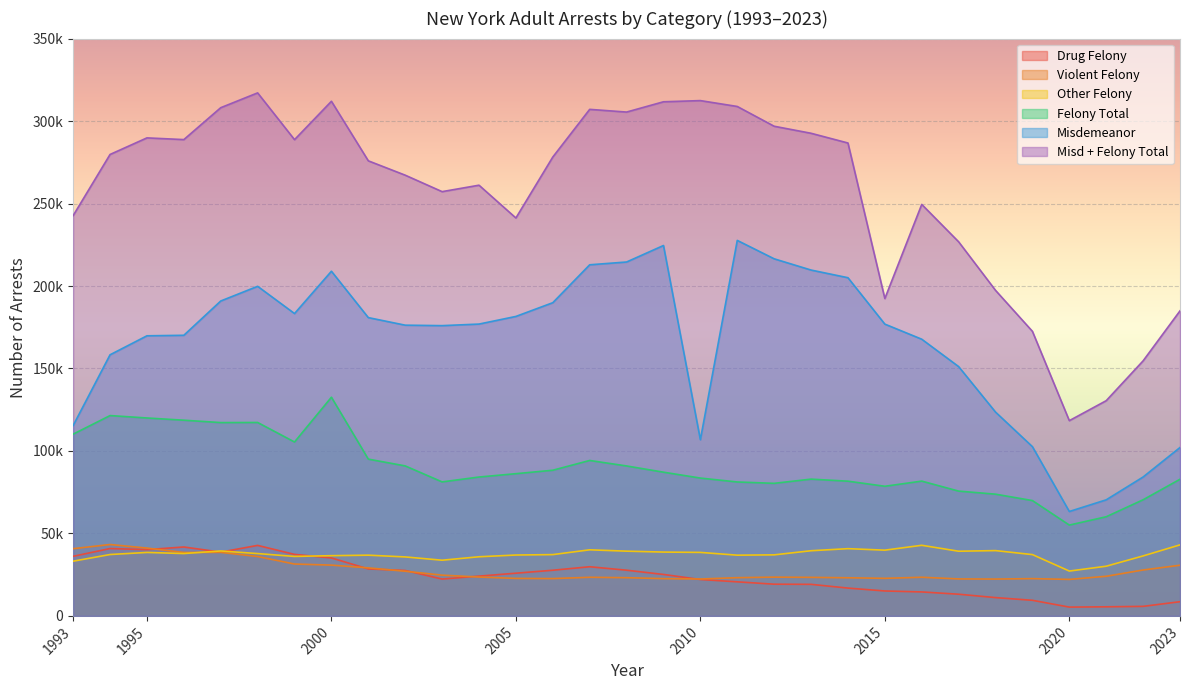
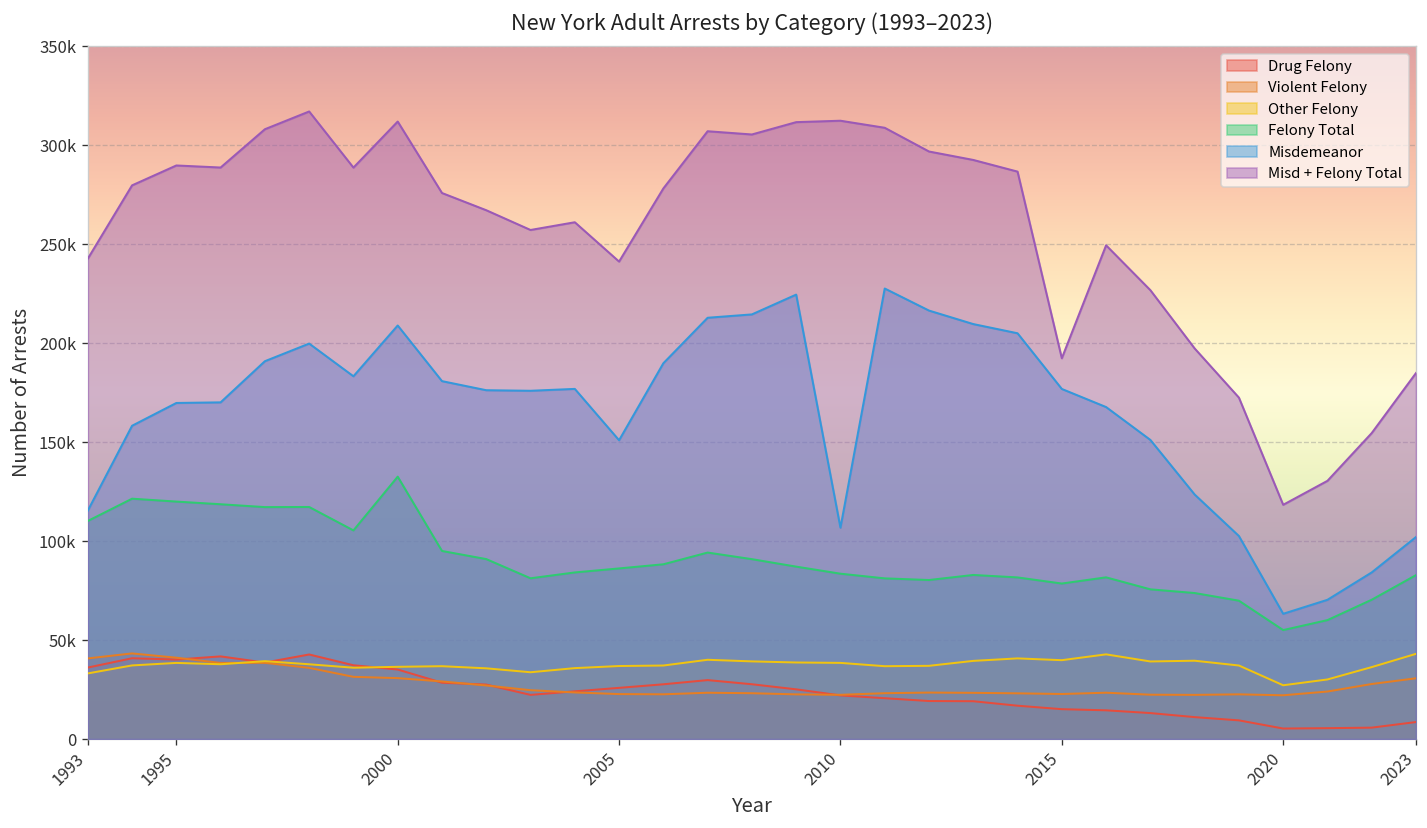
  {
    "Felony Total": {
      "1993": 110000,
      "1995": 120000,
      "2000": 133000,
      "2005": 86000,
      "2010": 84000,
      "2015": 79000,
      "2020": 55000,
      "2023": 83000
    },
    "Misdemeanor": {
      "1993": 115000,
      "1995": 170000,
      "2000": 209000,
-     "2005": 182000,
+     "2005": 151000,
      "2010": 107000,
      "2015": 177000,
      "2020": 63000,
      "2023": 102000
    },
    "Misd + Felony Total": {
      "1993": 243000,
      "1995": 290000,
      "2000": 312000,
      "2005": 241000,
      "2010": 312000,
      "2015": 192000,
      "2020": 118000,
      "2023": 185000
    }
  }
